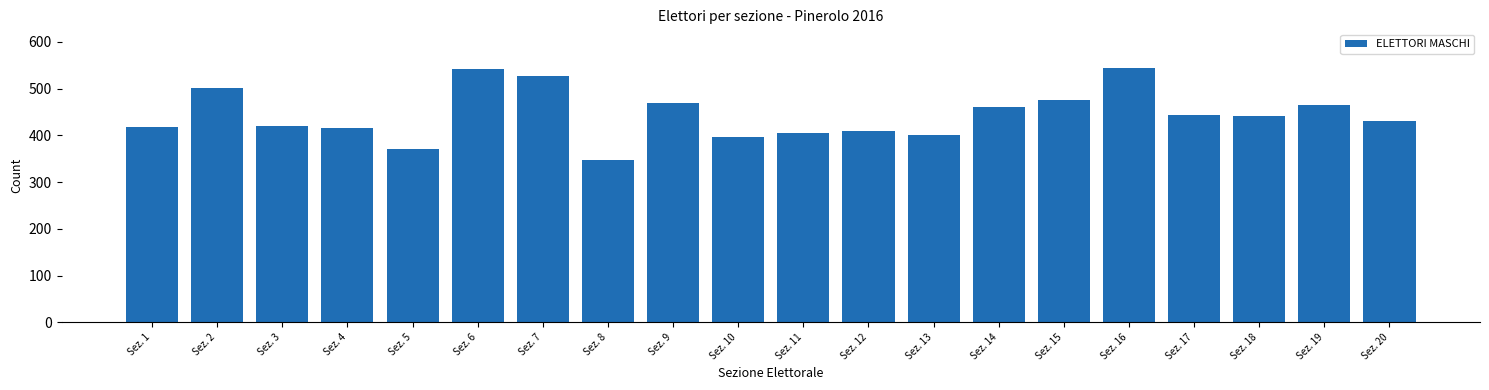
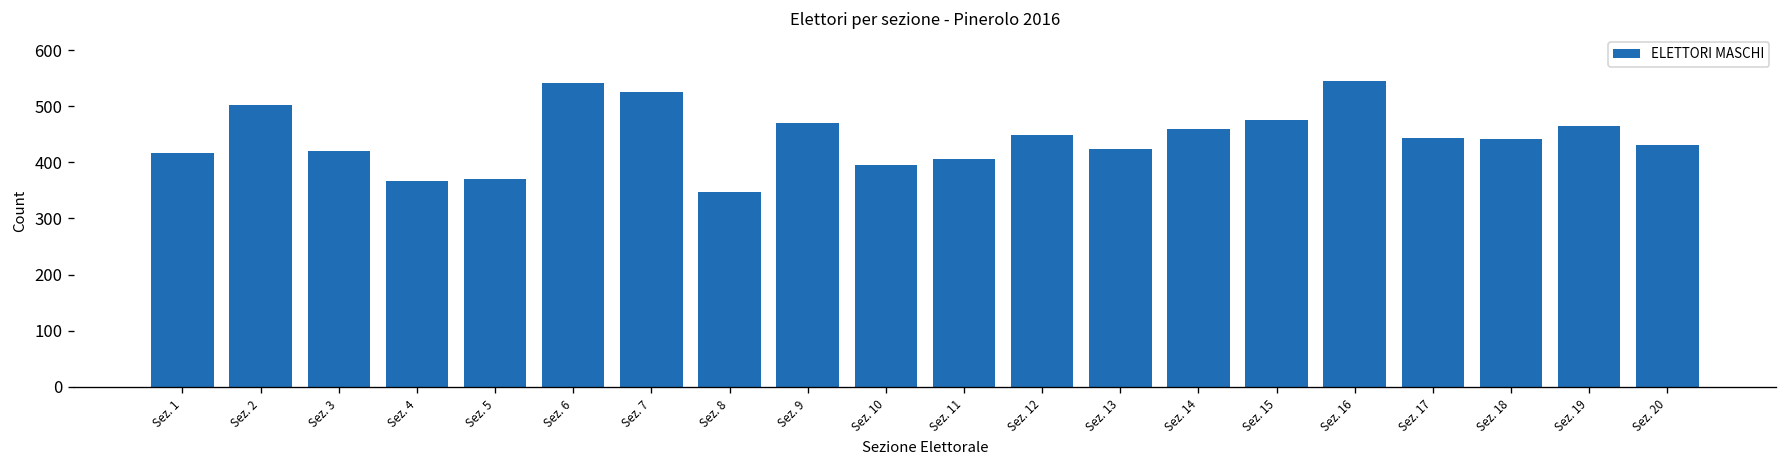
  {
    "Sez. 1": 420,
    "Sez. 2": 500,
    "Sez. 3": 420,
-   "Sez. 4": 420,
+   "Sez. 4": 370,
    "Sez. 5": 370,
    "Sez. 6": 540,
    "Sez. 7": 530,
    "Sez. 8": 350,
    "Sez. 9": 470,
    "Sez. 10": 400,
    "Sez. 11": 410,
-   "Sez. 12": 410,
-   "Sez. 13": 400,
+   "Sez. 12": 450,
+   "Sez. 13": 420,
    "Sez. 14": 460,
    "Sez. 15": 480,
    "Sez. 16": 550,
    "Sez. 17": 440,
    "Sez. 18": 440,
    "Sez. 19": 460,
    "Sez. 20": 430
  }
